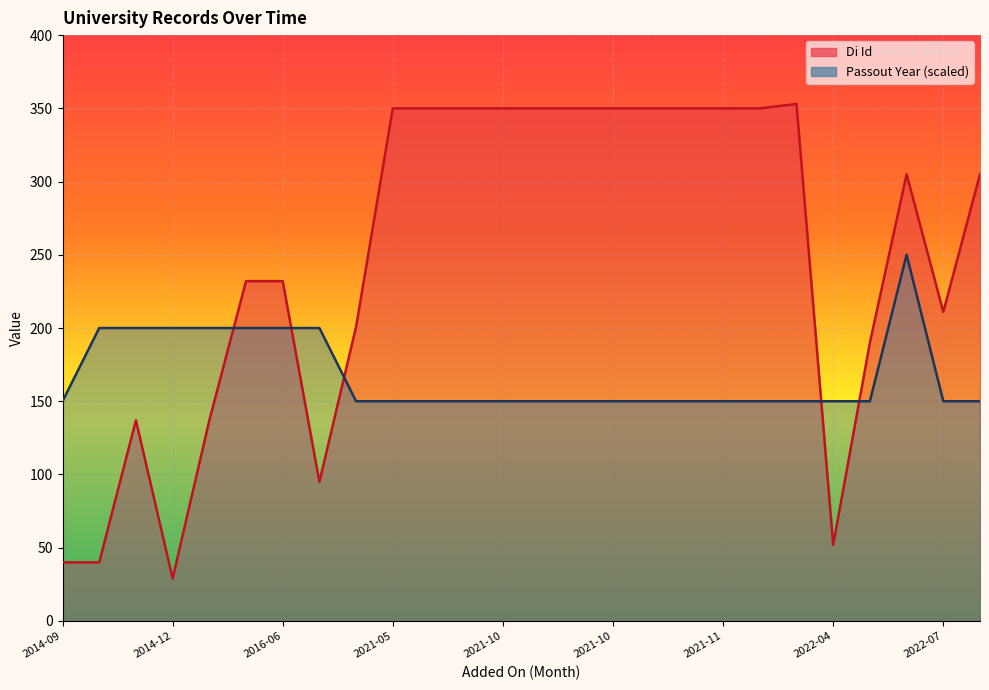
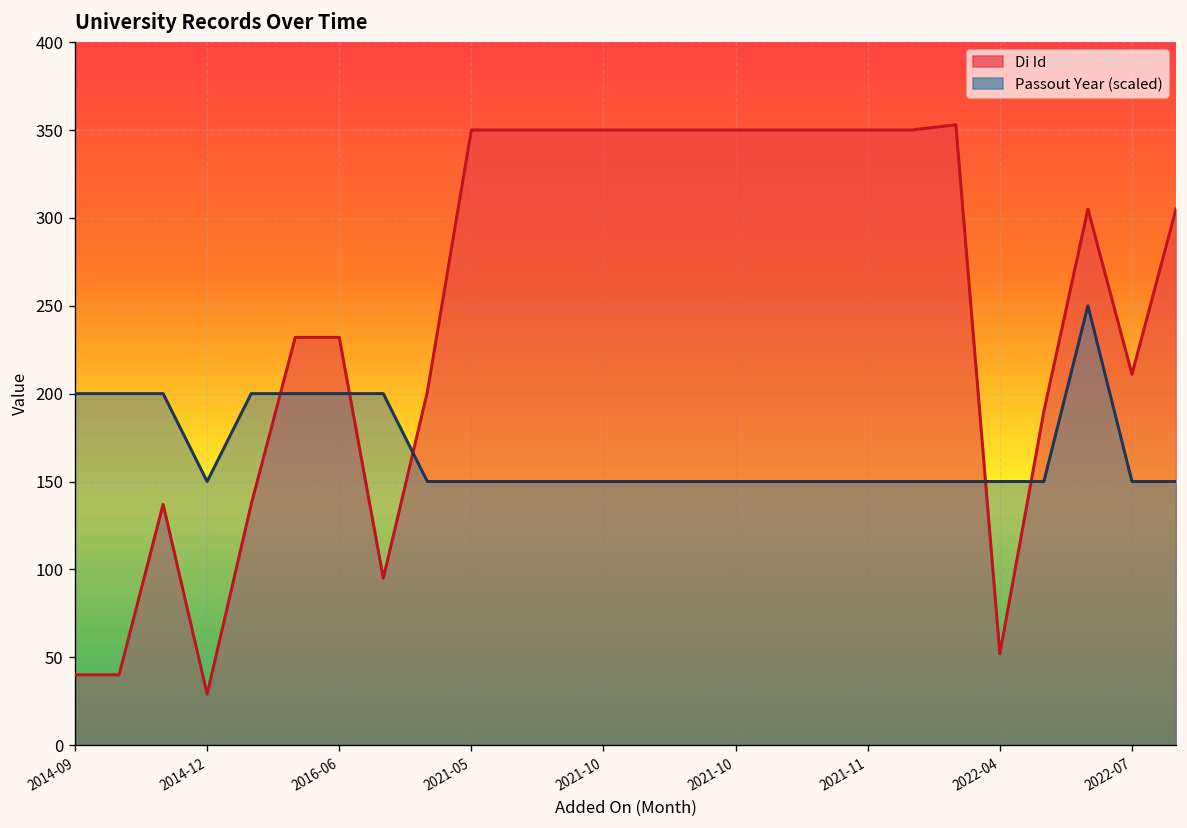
  {
    "Di Id": {
      "2014-09": 40,
      "2014-12": 29,
      "2022-07": 211
    },
    "Passout Year (scaled)": {
-     "2014-09": 150,
-     "2014-12": 200,
+     "2014-09": 200,
+     "2014-12": 150,
      "2022-07": 150
    }
  }
